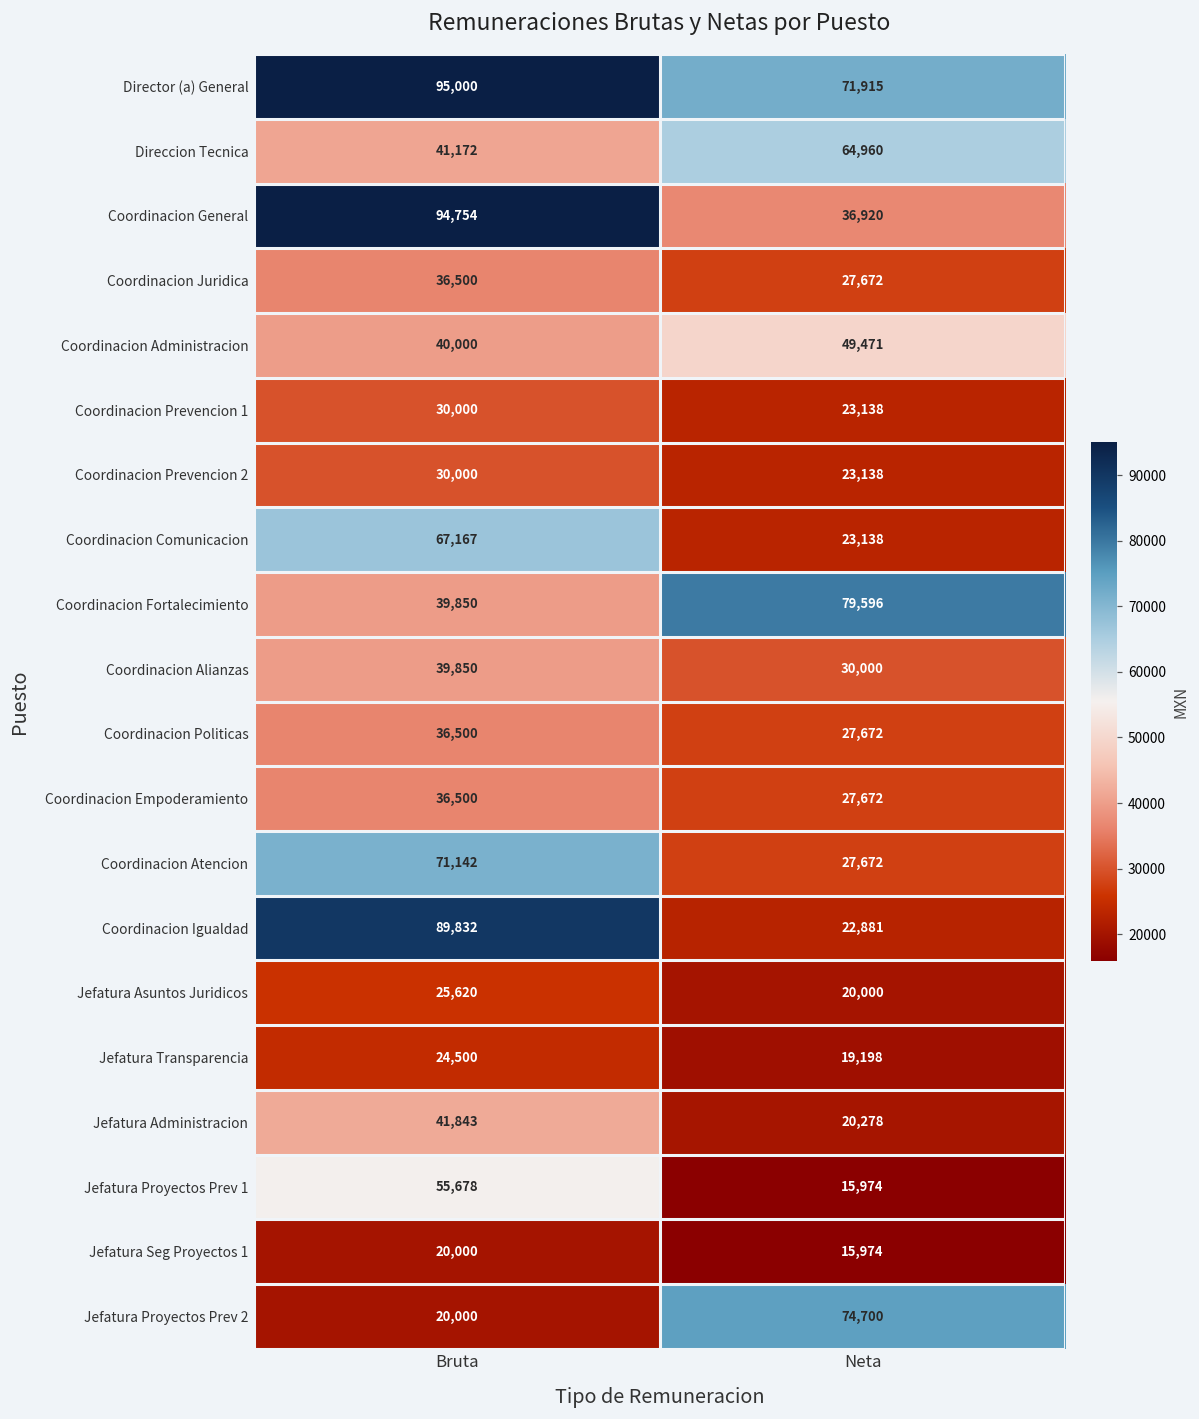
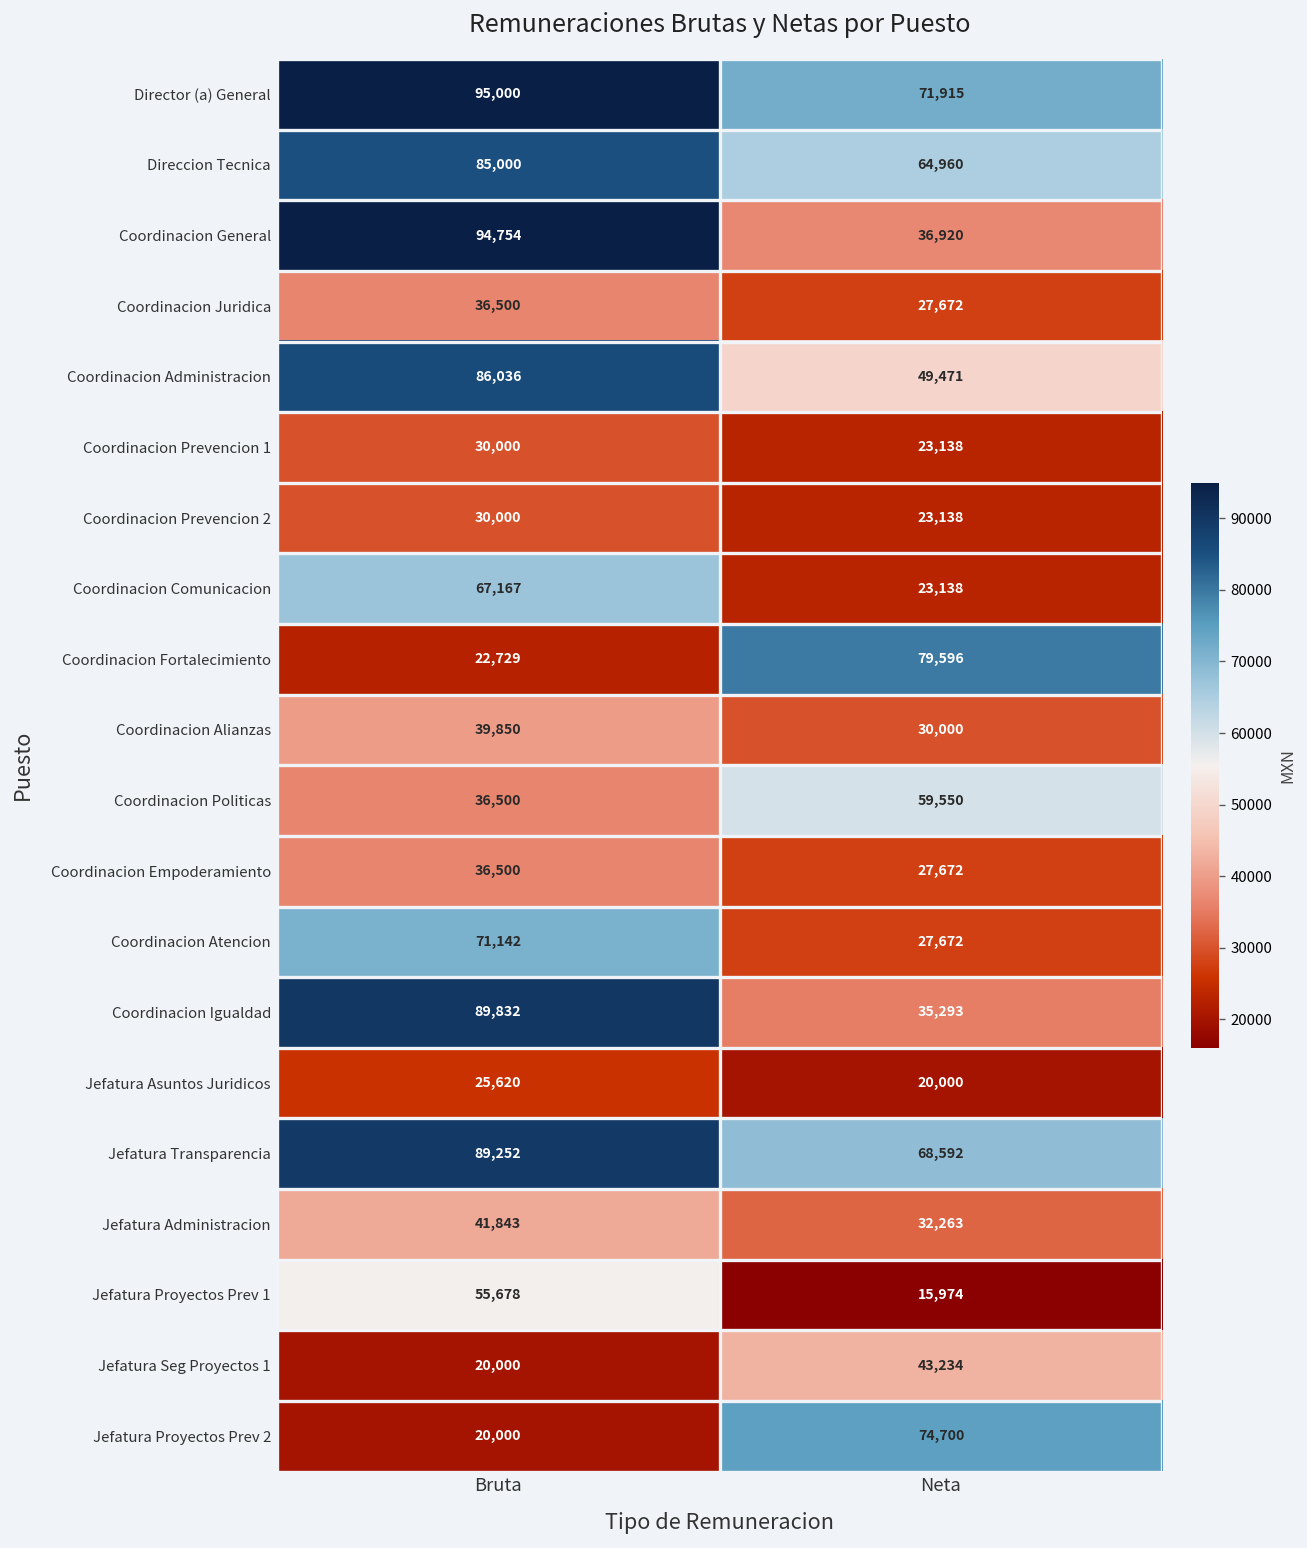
  {
    "Director (a) General": {
      "Bruta": "95,000",
      "Neta": "71,915"
    },
    "Direccion Tecnica": {
-     "Bruta": "41,172",
+     "Bruta": "85,000",
      "Neta": "64,960"
    },
    "Coordinacion General": {
      "Bruta": "94,754",
      "Neta": "36,920"
    },
    "Coordinacion Juridica": {
      "Bruta": "36,500",
      "Neta": "27,672"
    },
    "Coordinacion Administracion": {
-     "Bruta": "40,000",
+     "Bruta": "86,036",
      "Neta": "49,471"
    },
    "Coordinacion Prevencion 1": {
      "Bruta": "30,000",
      "Neta": "23,138"
    },
    "Coordinacion Prevencion 2": {
      "Bruta": "30,000",
      "Neta": "23,138"
    },
    "Coordinacion Comunicacion": {
      "Bruta": "67,167",
      "Neta": "23,138"
    },
    "Coordinacion Fortalecimiento": {
-     "Bruta": "39,850",
+     "Bruta": "22,729",
      "Neta": "79,596"
    },
    "Coordinacion Alianzas": {
      "Bruta": "39,850",
      "Neta": "30,000"
    },
    "Coordinacion Politicas": {
      "Bruta": "36,500",
-     "Neta": "27,672"
+     "Neta": "59,550"
    },
    "Coordinacion Empoderamiento": {
      "Bruta": "36,500",
      "Neta": "27,672"
    },
    "Coordinacion Atencion": {
      "Bruta": "71,142",
      "Neta": "27,672"
    },
    "Coordinacion Igualdad": {
      "Bruta": "89,832",
-     "Neta": "22,881"
+     "Neta": "35,293"
    },
    "Jefatura Asuntos Juridicos": {
      "Bruta": "25,620",
      "Neta": "20,000"
    },
    "Jefatura Transparencia": {
-     "Bruta": "24,500",
-     "Neta": "19,198"
+     "Bruta": "89,252",
+     "Neta": "68,592"
    },
    "Jefatura Administracion": {
      "Bruta": "41,843",
-     "Neta": "20,278"
+     "Neta": "32,263"
    },
    "Jefatura Proyectos Prev 1": {
      "Bruta": "55,678",
      "Neta": "15,974"
    },
    "Jefatura Seg Proyectos 1": {
      "Bruta": "20,000",
-     "Neta": "15,974"
+     "Neta": "43,234"
    },
    "Jefatura Proyectos Prev 2": {
      "Bruta": "20,000",
      "Neta": "74,700"
    }
  }
